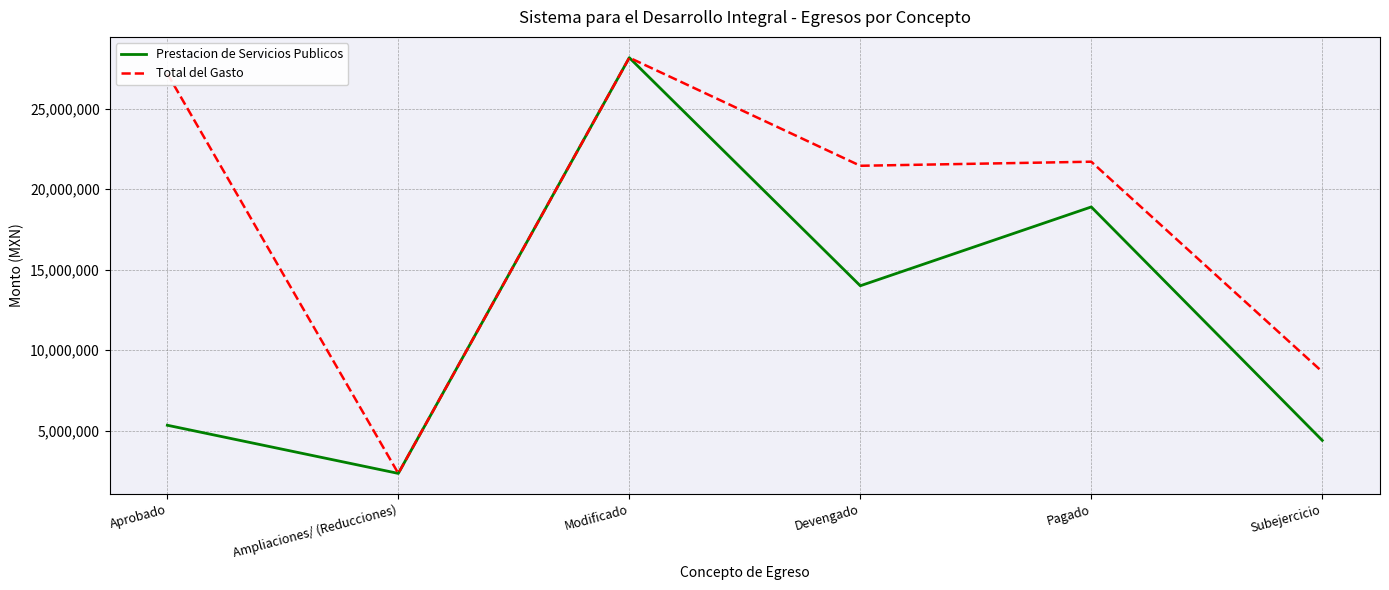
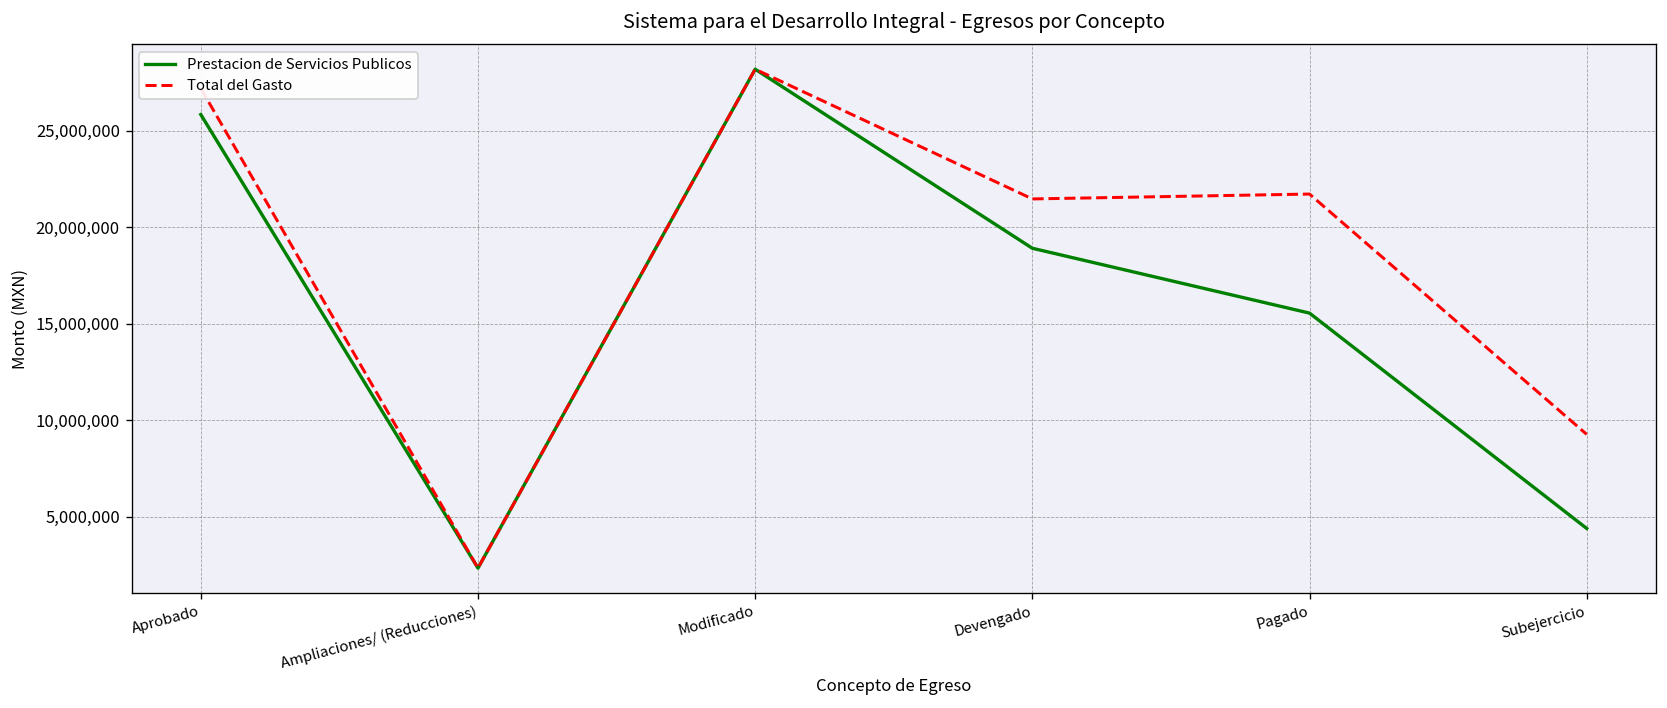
  {
    "Prestacion de Servicios Publicos": {
-     "Aprobado": "5,300,000",
-     "Devengado": "14,000,000",
-     "Pagado": "18,900,000",
+     "Aprobado": "25,800,000",
+     "Devengado": "18,900,000",
+     "Pagado": "15,500,000",
      "Subejercicio": "4,400,000"
    },
    "Total del Gasto": {
      "Devengado": "21,500,000",
      "Pagado": "21,700,000",
-     "Subejercicio": "8,700,000"
+     "Subejercicio": "9,300,000"
    }
  }
